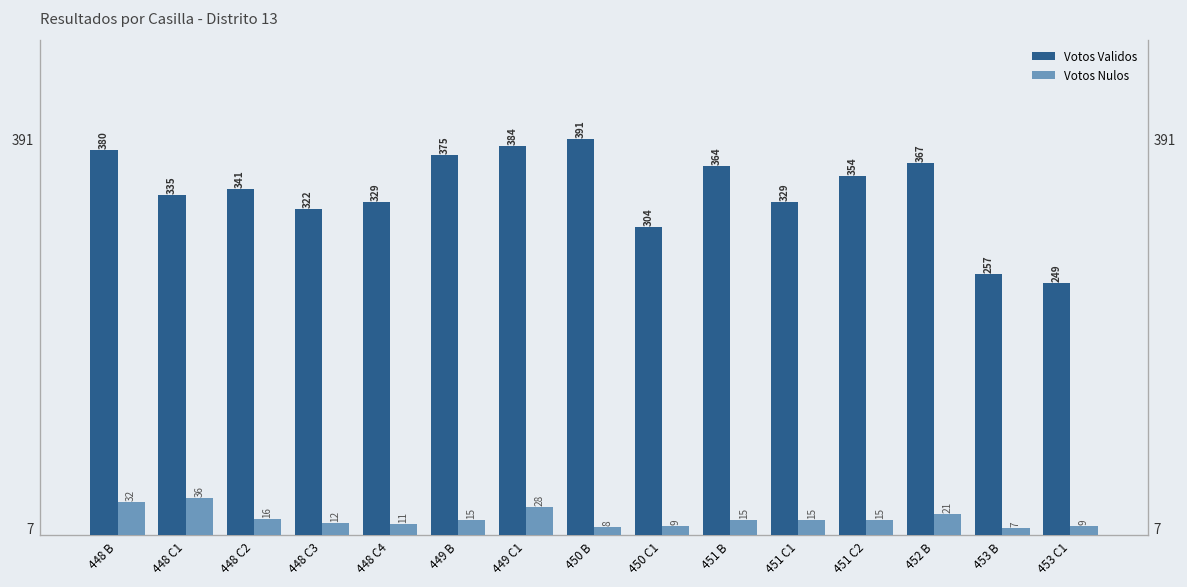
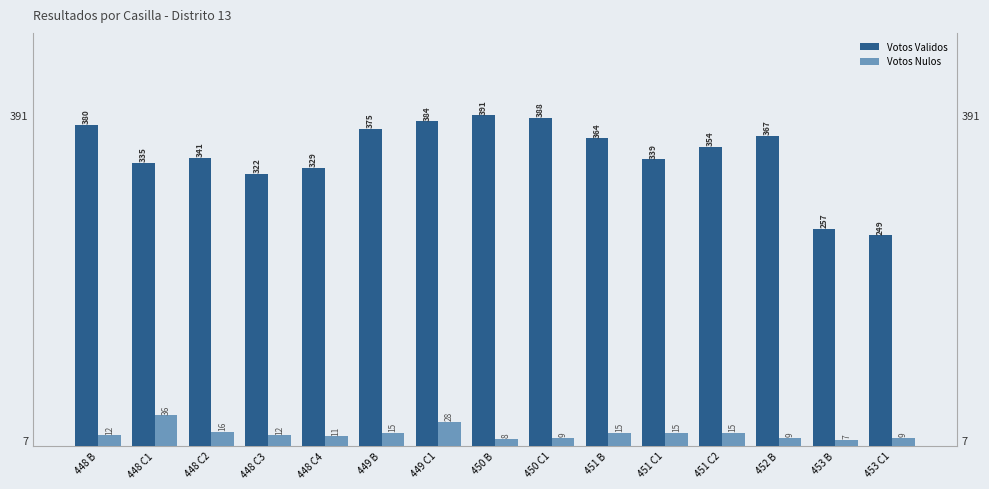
  {
    "Votos Validos": {
      "448 B": 380,
      "448 C1": 335,
      "448 C2": 341,
      "448 C3": 322,
      "448 C4": 329,
      "449 B": 375,
      "449 C1": 384,
      "450 B": 391,
-     "450 C1": 304,
+     "450 C1": 388,
      "451 B": 364,
-     "451 C1": 329,
+     "451 C1": 339,
      "451 C2": 354,
      "452 B": 367,
      "453 B": 257,
      "453 C1": 249
    },
    "Votos Nulos": {
-     "448 B": 32,
+     "448 B": 12,
      "448 C1": 36,
      "448 C2": 16,
      "448 C3": 12,
      "448 C4": 11,
      "449 B": 15,
      "449 C1": 28,
      "450 B": 8,
      "450 C1": 9,
      "451 B": 15,
      "451 C1": 15,
      "451 C2": 15,
-     "452 B": 21,
+     "452 B": 9,
      "453 B": 7,
      "453 C1": 9
    }
  }
